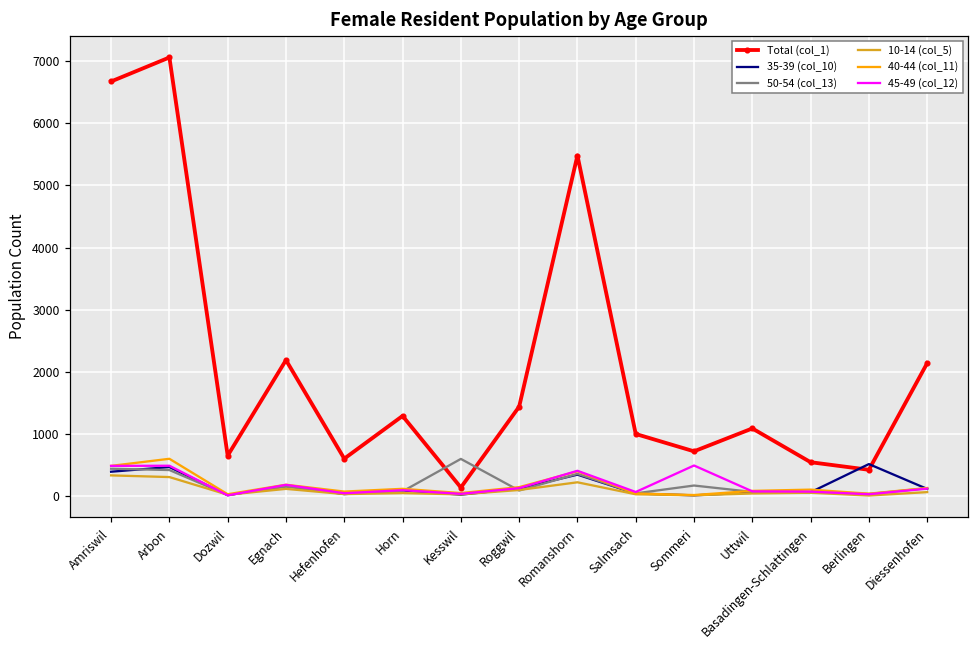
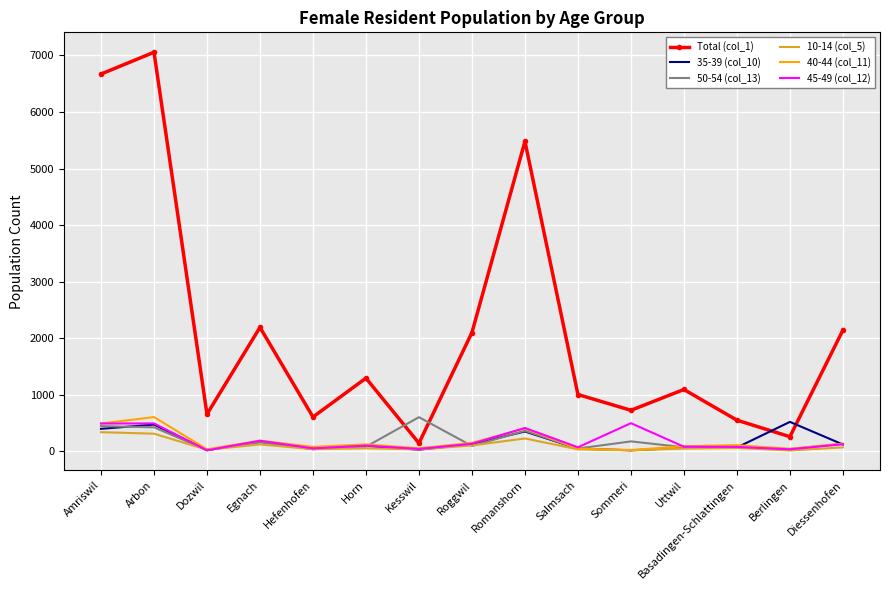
  {
    "Total (col_1)": {
      "Amriswil": 6700,
      "Arbon": 7100,
      "Dozwil": 700,
      "Egnach": 2200,
      "Hefenhofen": 600,
      "Horn": 1300,
      "Kesswil": 100,
-     "Roggwil": 1400,
+     "Roggwil": 2100,
      "Romanshorn": 5500,
      "Salmsach": 1000,
      "Sommeri": 700,
      "Uttwil": 1100,
      "Basadingen-Schlattingen": 500,
-     "Berlingen": 400,
+     "Berlingen": 300,
      "Diessenhofen": 2100
    },
    "35-39 (col_10)": {
      "Amriswil": 400,
      "Berlingen": 500
    },
    "50-54 (col_13)": {
      "Amriswil": 400,
      "Arbon": 400,
      "Kesswil": 600,
      "Sommeri": 200
    },
    "45-49 (col_12)": {
      "Sommeri": 500
    }
  }
